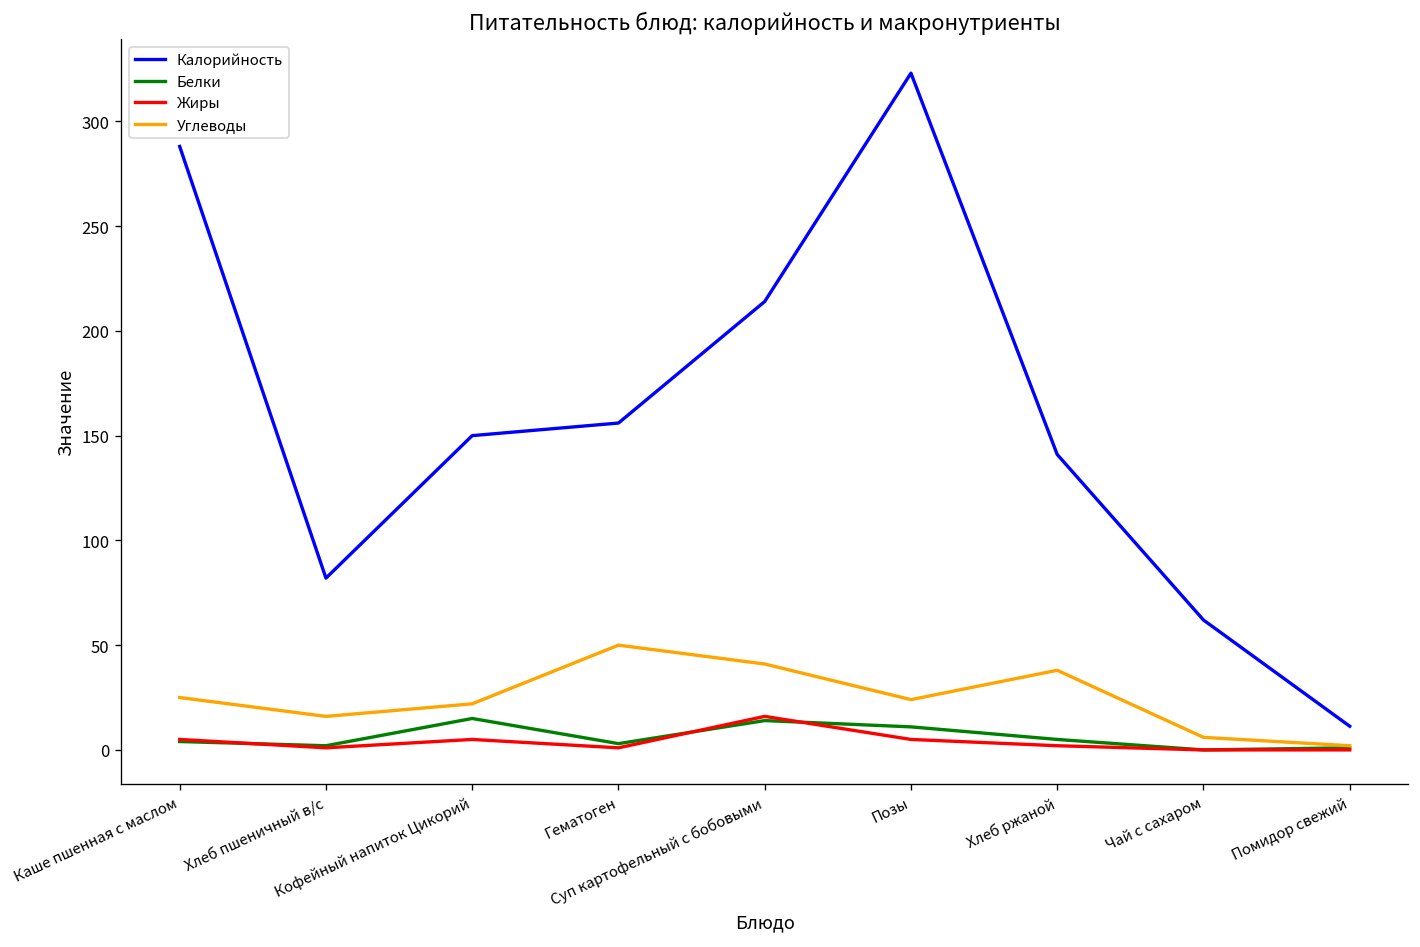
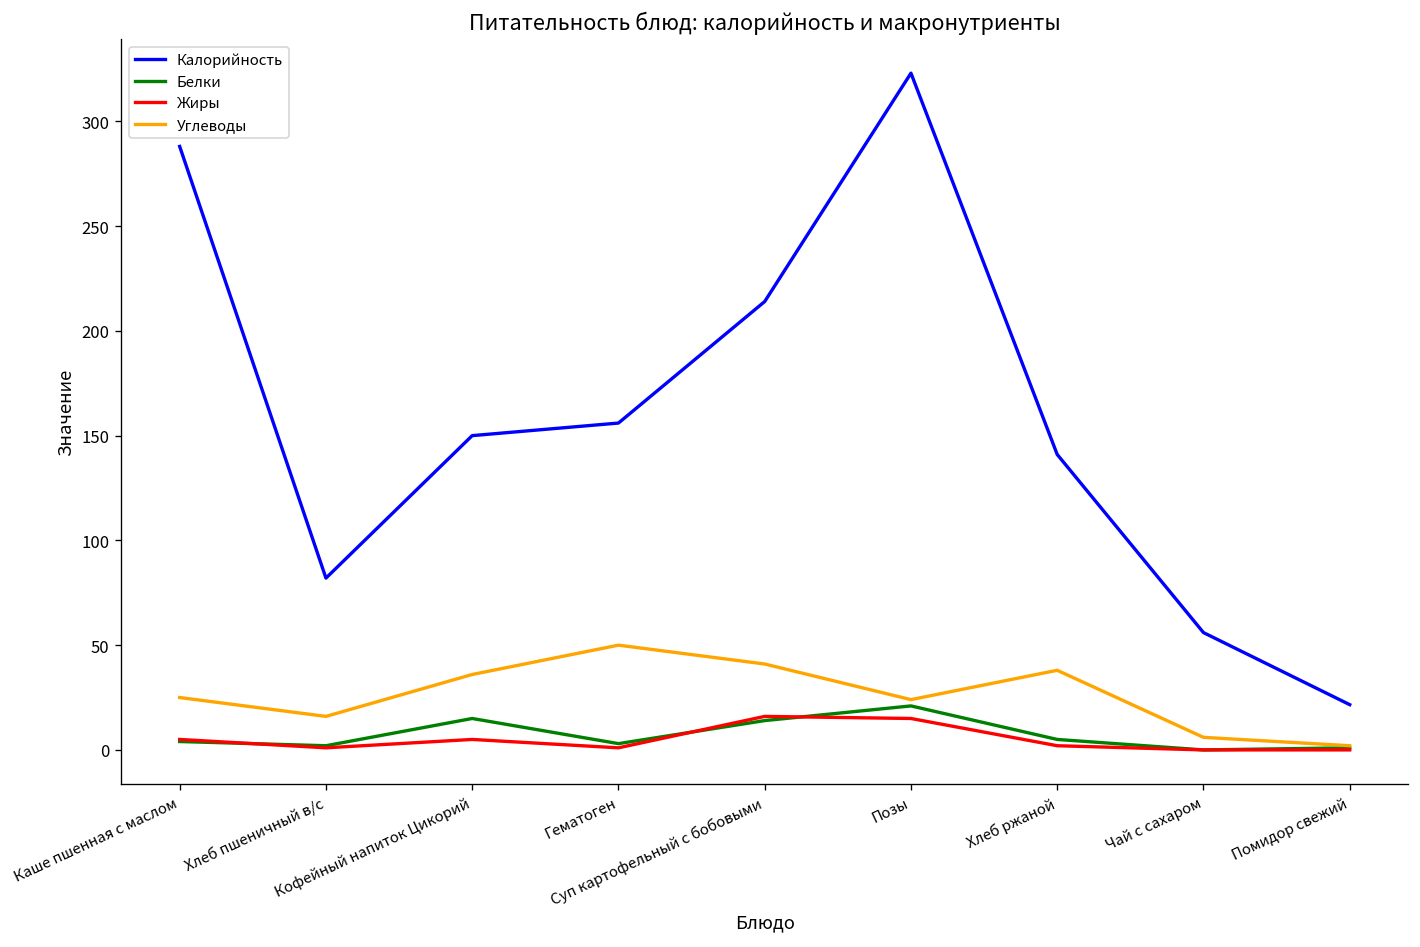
  {
    "Калорийность": {
      "Каше пшенная с маслом": 288,
      "Хлеб пшеничный в/с": 82,
      "Кофейный напиток Цикорий": 150,
      "Гематоген": 156,
      "Суп картофельный с бобовыми": 214,
      "Позы": 323,
      "Хлеб ржаной": 141,
-     "Чай с сахаром": 62,
-     "Помидор свежий": 11
+     "Чай с сахаром": 56,
+     "Помидор свежий": 22
    },
    "Белки": {
      "Кофейный напиток Цикорий": 15,
      "Гематоген": 3,
      "Суп картофельный с бобовыми": 14,
-     "Позы": 11,
+     "Позы": 21,
      "Хлеб ржаной": 5
    },
    "Жиры": {
      "Кофейный напиток Цикорий": 5,
      "Гематоген": 1,
      "Суп картофельный с бобовыми": 16,
-     "Позы": 5,
+     "Позы": 15,
      "Хлеб ржаной": 2
    },
    "Углеводы": {
      "Каше пшенная с маслом": 25,
      "Хлеб пшеничный в/с": 16,
-     "Кофейный напиток Цикорий": 22,
+     "Кофейный напиток Цикорий": 36,
      "Гематоген": 50,
      "Суп картофельный с бобовыми": 41,
      "Позы": 24,
      "Хлеб ржаной": 38,
      "Чай с сахаром": 6
    }
  }
